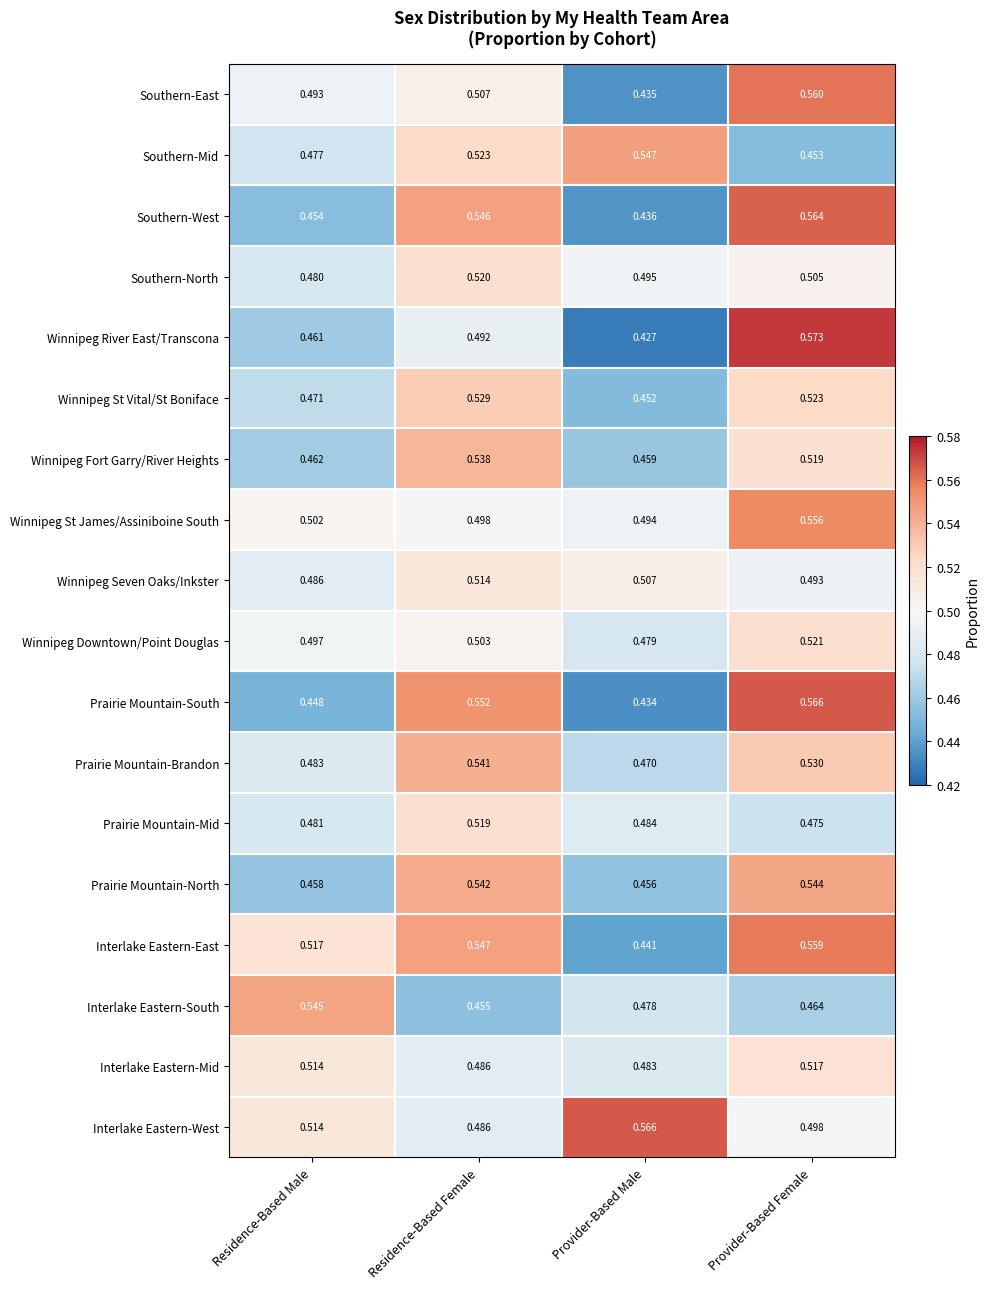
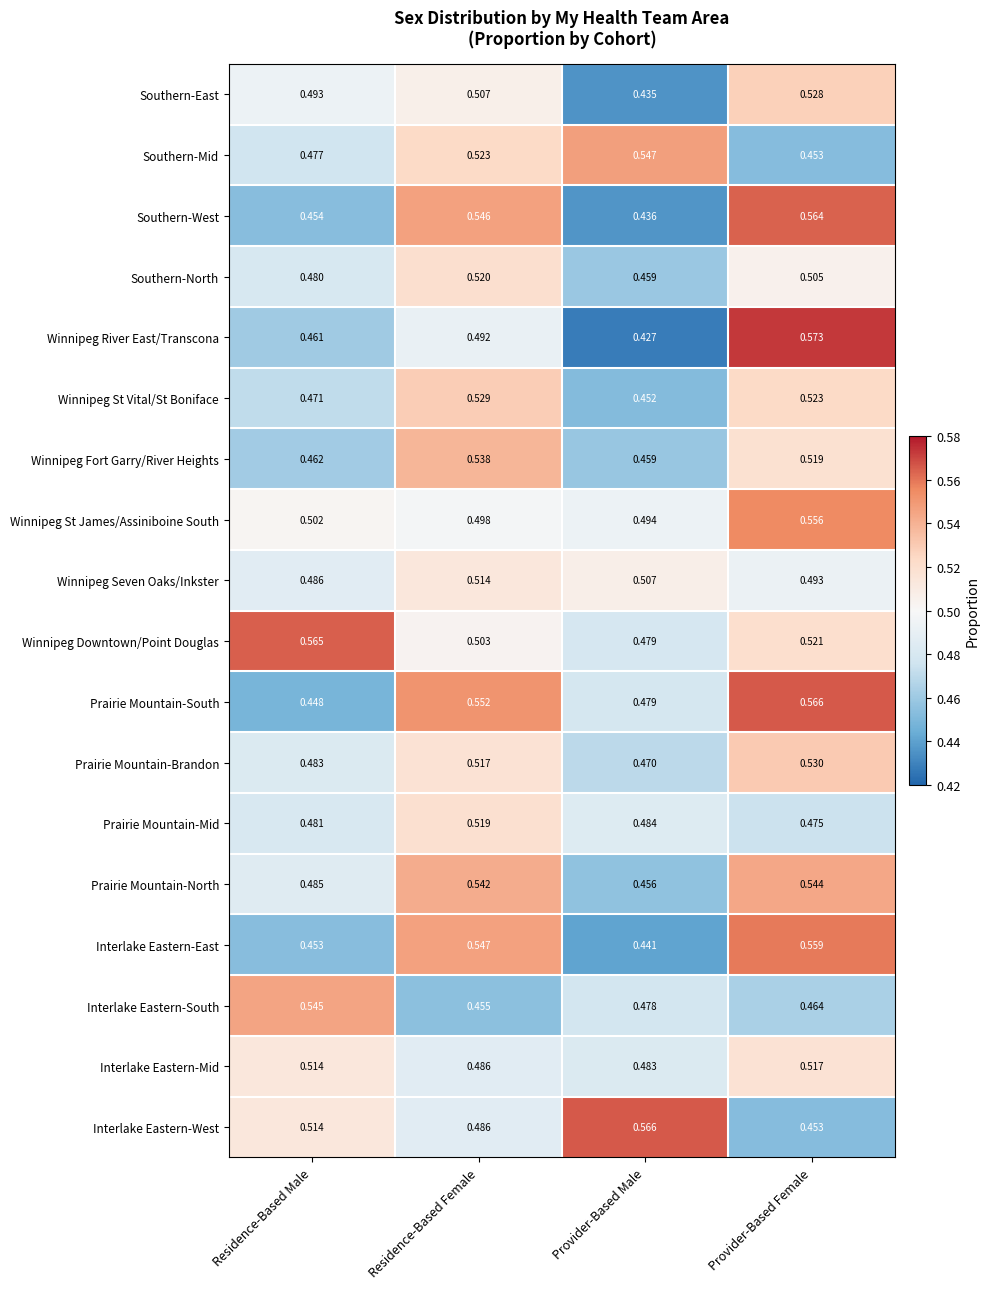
  {
    "Southern-East": {
      "Residence-Based Male": 0.493,
      "Residence-Based Female": 0.507,
      "Provider-Based Male": 0.435,
-     "Provider-Based Female": 0.560
+     "Provider-Based Female": 0.528
    },
    "Southern-Mid": {
      "Residence-Based Male": 0.477,
      "Residence-Based Female": 0.523,
      "Provider-Based Male": 0.547,
      "Provider-Based Female": 0.453
    },
    "Southern-West": {
      "Residence-Based Male": 0.454,
      "Residence-Based Female": 0.546,
      "Provider-Based Male": 0.436,
      "Provider-Based Female": 0.564
    },
    "Southern-North": {
      "Residence-Based Male": 0.480,
      "Residence-Based Female": 0.520,
-     "Provider-Based Male": 0.495,
+     "Provider-Based Male": 0.459,
      "Provider-Based Female": 0.505
    },
    "Winnipeg River East/Transcona": {
      "Residence-Based Male": 0.461,
      "Residence-Based Female": 0.492,
      "Provider-Based Male": 0.427,
      "Provider-Based Female": 0.573
    },
    "Winnipeg St Vital/St Boniface": {
      "Residence-Based Male": 0.471,
      "Residence-Based Female": 0.529,
      "Provider-Based Male": 0.452,
      "Provider-Based Female": 0.523
    },
    "Winnipeg Fort Garry/River Heights": {
      "Residence-Based Male": 0.462,
      "Residence-Based Female": 0.538,
      "Provider-Based Male": 0.459,
      "Provider-Based Female": 0.519
    },
    "Winnipeg St James/Assiniboine South": {
      "Residence-Based Male": 0.502,
      "Residence-Based Female": 0.498,
      "Provider-Based Male": 0.494,
      "Provider-Based Female": 0.556
    },
    "Winnipeg Seven Oaks/Inkster": {
      "Residence-Based Male": 0.486,
      "Residence-Based Female": 0.514,
      "Provider-Based Male": 0.507,
      "Provider-Based Female": 0.493
    },
    "Winnipeg Downtown/Point Douglas": {
-     "Residence-Based Male": 0.497,
+     "Residence-Based Male": 0.565,
      "Residence-Based Female": 0.503,
      "Provider-Based Male": 0.479,
      "Provider-Based Female": 0.521
    },
    "Prairie Mountain-South": {
      "Residence-Based Male": 0.448,
      "Residence-Based Female": 0.552,
-     "Provider-Based Male": 0.434,
+     "Provider-Based Male": 0.479,
      "Provider-Based Female": 0.566
    },
    "Prairie Mountain-Brandon": {
      "Residence-Based Male": 0.483,
-     "Residence-Based Female": 0.541,
+     "Residence-Based Female": 0.517,
      "Provider-Based Male": 0.470,
      "Provider-Based Female": 0.530
    },
    "Prairie Mountain-Mid": {
      "Residence-Based Male": 0.481,
      "Residence-Based Female": 0.519,
      "Provider-Based Male": 0.484,
      "Provider-Based Female": 0.475
    },
    "Prairie Mountain-North": {
-     "Residence-Based Male": 0.458,
+     "Residence-Based Male": 0.485,
      "Residence-Based Female": 0.542,
      "Provider-Based Male": 0.456,
      "Provider-Based Female": 0.544
    },
    "Interlake Eastern-East": {
-     "Residence-Based Male": 0.517,
+     "Residence-Based Male": 0.453,
      "Residence-Based Female": 0.547,
      "Provider-Based Male": 0.441,
      "Provider-Based Female": 0.559
    },
    "Interlake Eastern-South": {
      "Residence-Based Male": 0.545,
      "Residence-Based Female": 0.455,
      "Provider-Based Male": 0.478,
      "Provider-Based Female": 0.464
    },
    "Interlake Eastern-Mid": {
      "Residence-Based Male": 0.514,
      "Residence-Based Female": 0.486,
      "Provider-Based Male": 0.483,
      "Provider-Based Female": 0.517
    },
    "Interlake Eastern-West": {
      "Residence-Based Male": 0.514,
      "Residence-Based Female": 0.486,
      "Provider-Based Male": 0.566,
-     "Provider-Based Female": 0.498
+     "Provider-Based Female": 0.453
    }
  }
